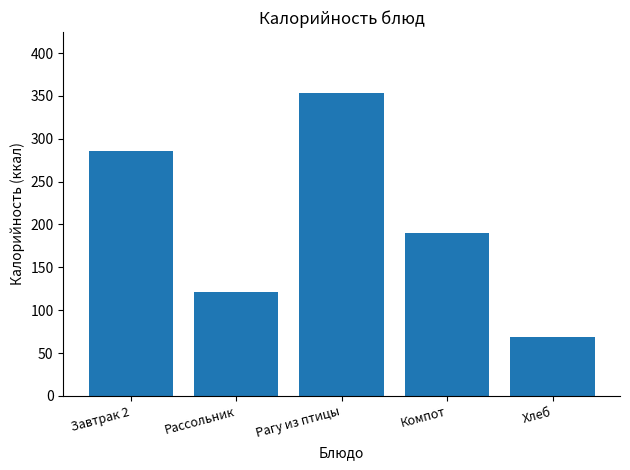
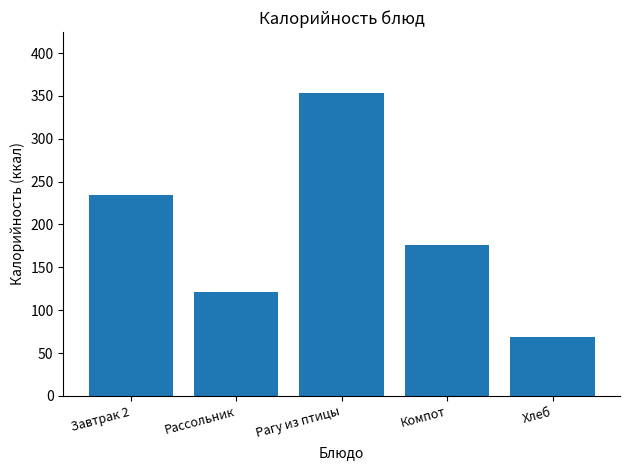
  {
-   "Завтрак 2": 290,
+   "Завтрак 2": 230,
    "Рассольник": 120,
    "Рагу из птицы": 350,
-   "Компот": 190,
+   "Компот": 180,
    "Хлеб": 70
  }
